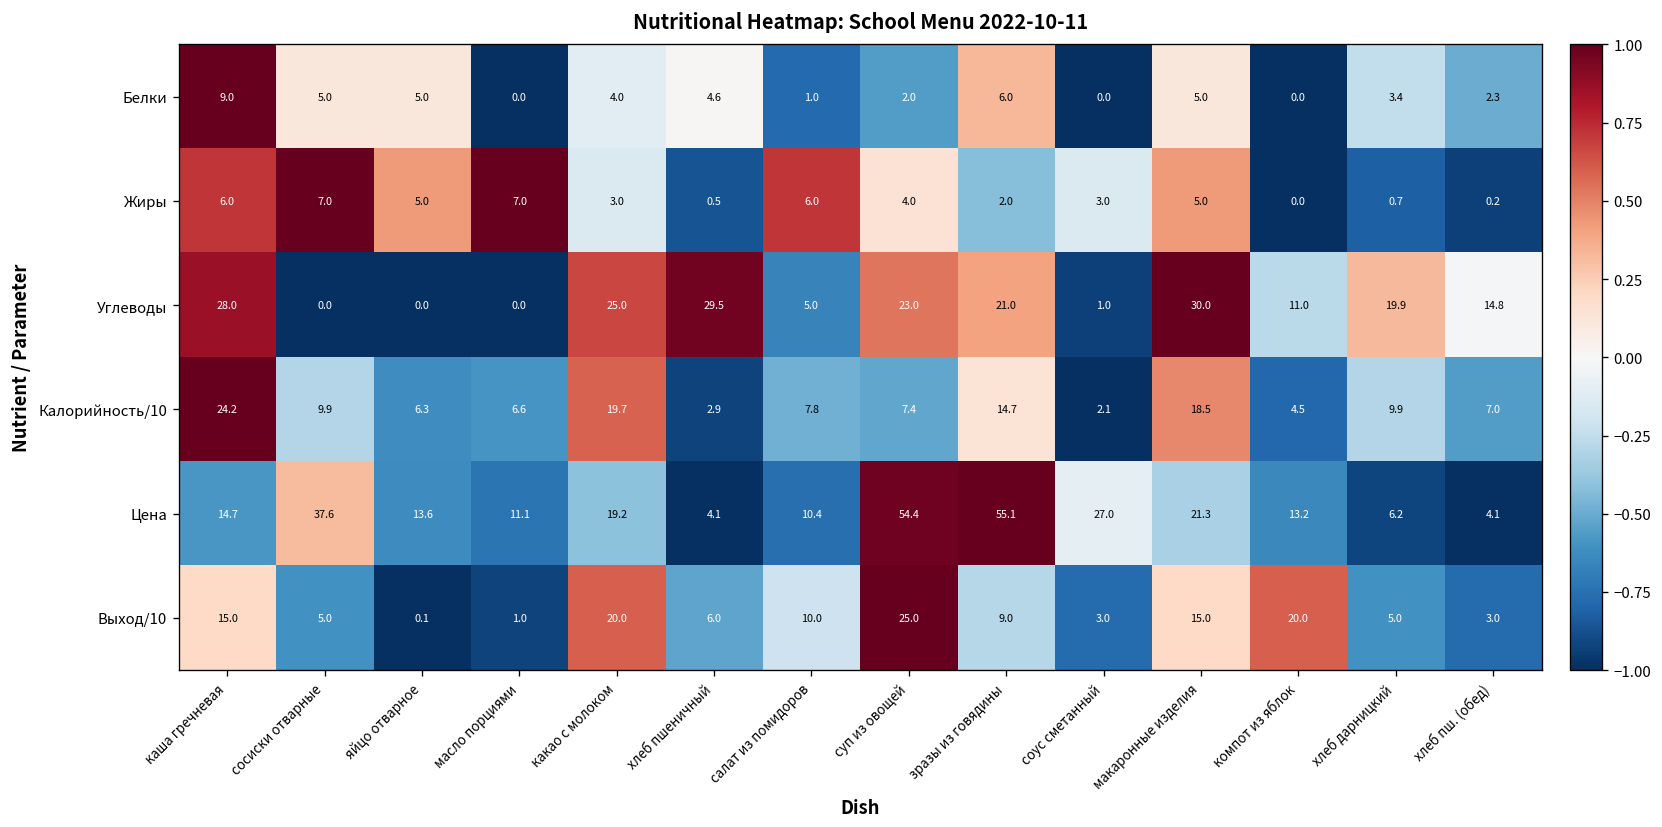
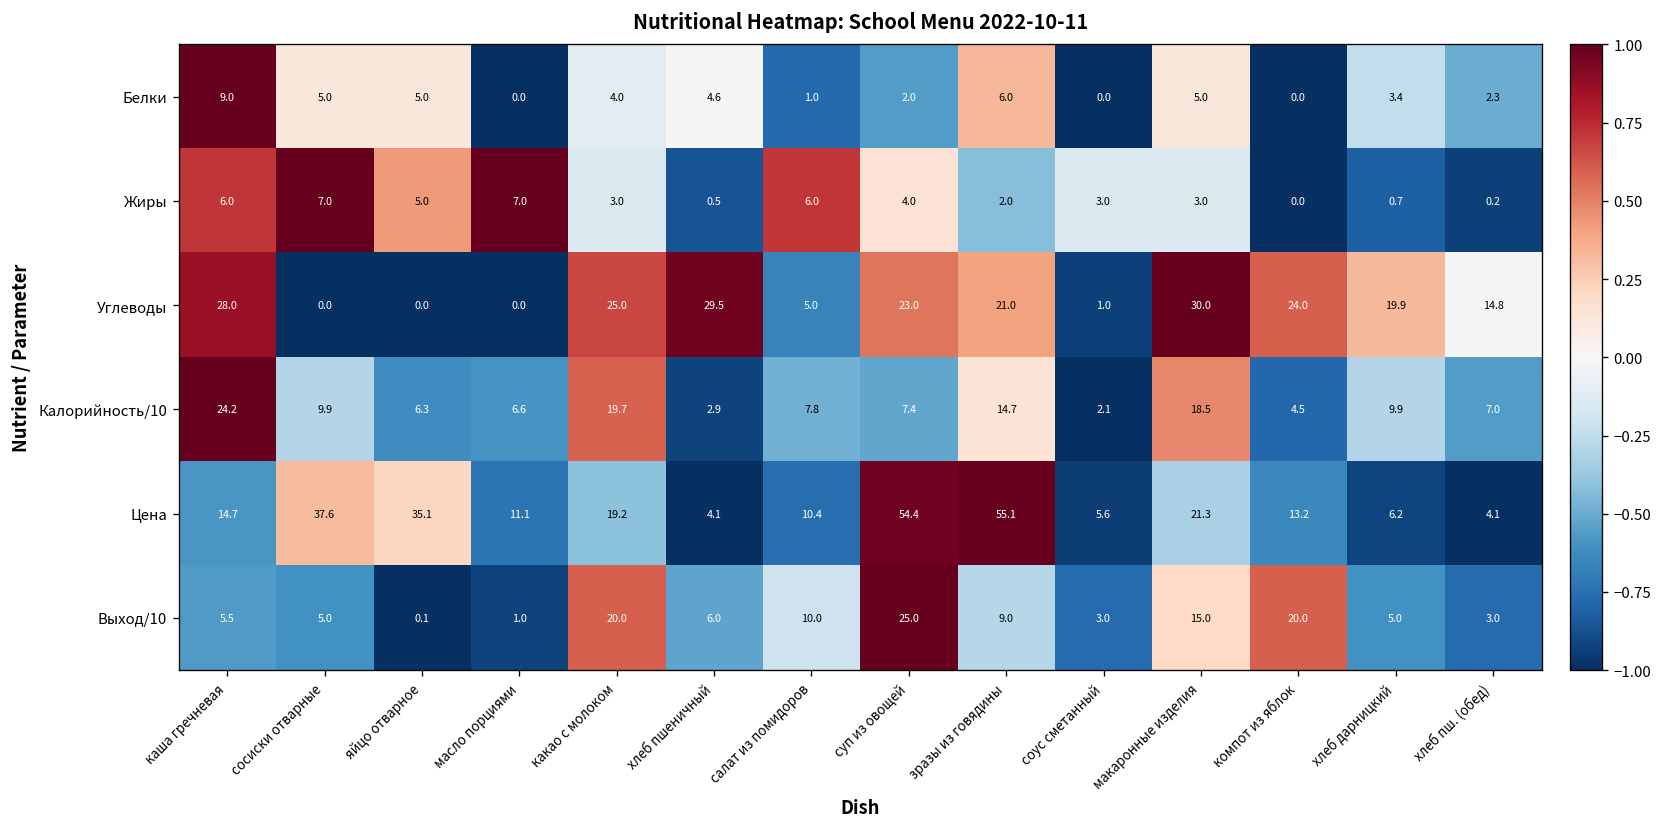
  {
    "Белки": {
      "каша гречневая": 9.0,
      "сосиски отварные": 5.0,
      "яйцо отварное": 5.0,
      "масло порциями": 0.0,
      "какао с молоком": 4.0,
      "хлеб пшеничный": 4.6,
      "салат из помидоров": 1.0,
      "суп из овощей": 2.0,
      "зразы из говядины": 6.0,
      "соус сметанный": 0.0,
      "макаронные изделия": 5.0,
      "компот из яблок": 0.0,
      "хлеб дарницкий": 3.4,
      "хлеб пш. (обед)": 2.3
    },
    "Жиры": {
      "каша гречневая": 6.0,
      "сосиски отварные": 7.0,
      "яйцо отварное": 5.0,
      "масло порциями": 7.0,
      "какао с молоком": 3.0,
      "хлеб пшеничный": 0.5,
      "салат из помидоров": 6.0,
      "суп из овощей": 4.0,
      "зразы из говядины": 2.0,
      "соус сметанный": 3.0,
-     "макаронные изделия": 5.0,
+     "макаронные изделия": 3.0,
      "компот из яблок": 0.0,
      "хлеб дарницкий": 0.7,
      "хлеб пш. (обед)": 0.2
    },
    "Углеводы": {
      "каша гречневая": 28.0,
      "сосиски отварные": 0.0,
      "яйцо отварное": 0.0,
      "масло порциями": 0.0,
      "какао с молоком": 25.0,
      "хлеб пшеничный": 29.5,
      "салат из помидоров": 5.0,
      "суп из овощей": 23.0,
      "зразы из говядины": 21.0,
      "соус сметанный": 1.0,
      "макаронные изделия": 30.0,
-     "компот из яблок": 11.0,
+     "компот из яблок": 24.0,
      "хлеб дарницкий": 19.9,
      "хлеб пш. (обед)": 14.8
    },
    "Калорийность/10": {
      "каша гречневая": 24.2,
      "сосиски отварные": 9.9,
      "яйцо отварное": 6.3,
      "масло порциями": 6.6,
      "какао с молоком": 19.7,
      "хлеб пшеничный": 2.9,
      "салат из помидоров": 7.8,
      "суп из овощей": 7.4,
      "зразы из говядины": 14.7,
      "соус сметанный": 2.1,
      "макаронные изделия": 18.5,
      "компот из яблок": 4.5,
      "хлеб дарницкий": 9.9,
      "хлеб пш. (обед)": 7.0
    },
    "Цена": {
      "каша гречневая": 14.7,
      "сосиски отварные": 37.6,
-     "яйцо отварное": 13.6,
+     "яйцо отварное": 35.1,
      "масло порциями": 11.1,
      "какао с молоком": 19.2,
      "хлеб пшеничный": 4.1,
      "салат из помидоров": 10.4,
      "суп из овощей": 54.4,
      "зразы из говядины": 55.1,
-     "соус сметанный": 27.0,
+     "соус сметанный": 5.6,
      "макаронные изделия": 21.3,
      "компот из яблок": 13.2,
      "хлеб дарницкий": 6.2,
      "хлеб пш. (обед)": 4.1
    },
    "Выход/10": {
-     "каша гречневая": 15.0,
+     "каша гречневая": 5.5,
      "сосиски отварные": 5.0,
      "яйцо отварное": 0.1,
      "масло порциями": 1.0,
      "какао с молоком": 20.0,
      "хлеб пшеничный": 6.0,
      "салат из помидоров": 10.0,
      "суп из овощей": 25.0,
      "зразы из говядины": 9.0,
      "соус сметанный": 3.0,
      "макаронные изделия": 15.0,
      "компот из яблок": 20.0,
      "хлеб дарницкий": 5.0,
      "хлеб пш. (обед)": 3.0
    }
  }
